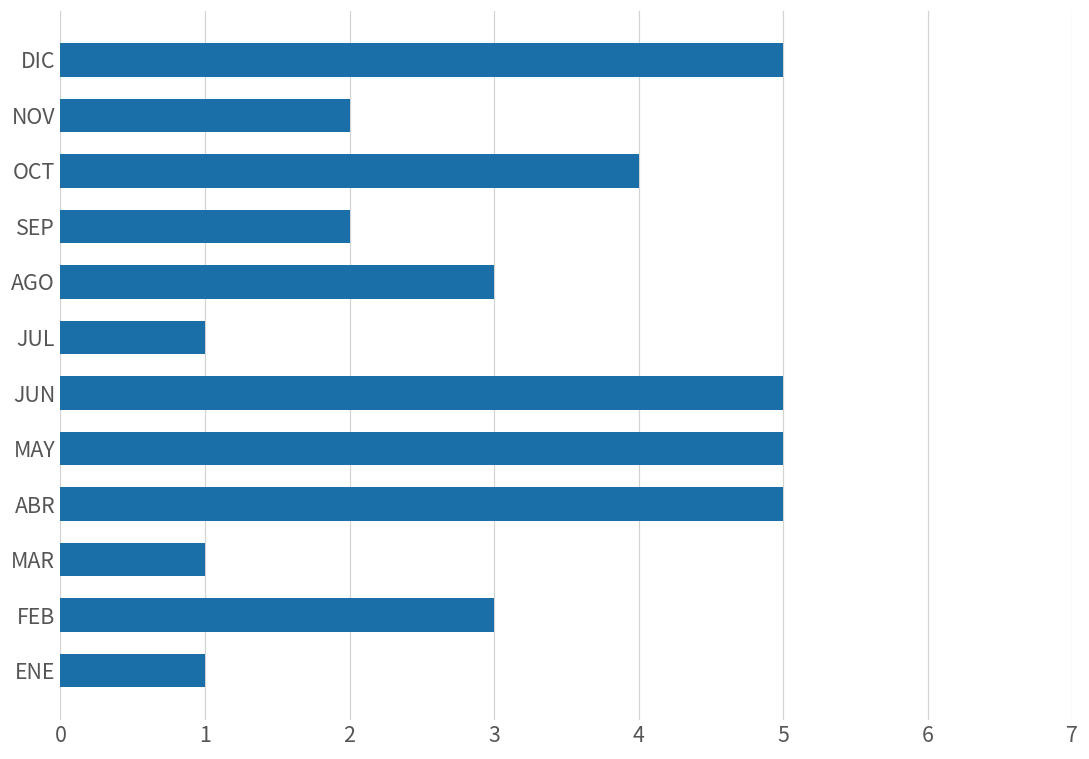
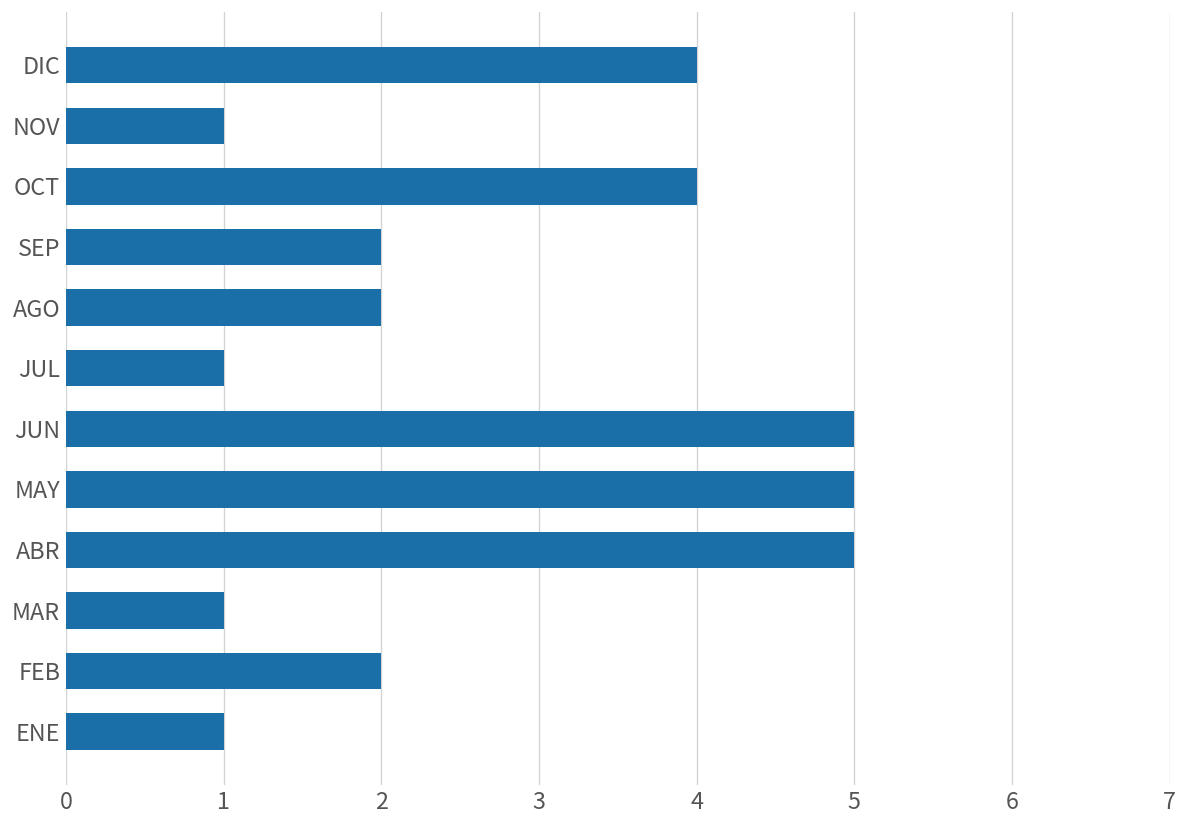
  {
-   "DIC": 5,
-   "NOV": 2,
+   "DIC": 4,
+   "NOV": 1,
    "OCT": 4,
    "SEP": 2,
-   "AGO": 3,
+   "AGO": 2,
    "JUL": 1,
    "JUN": 5,
    "MAY": 5,
    "ABR": 5,
    "MAR": 1,
-   "FEB": 3,
+   "FEB": 2,
    "ENE": 1
  }
